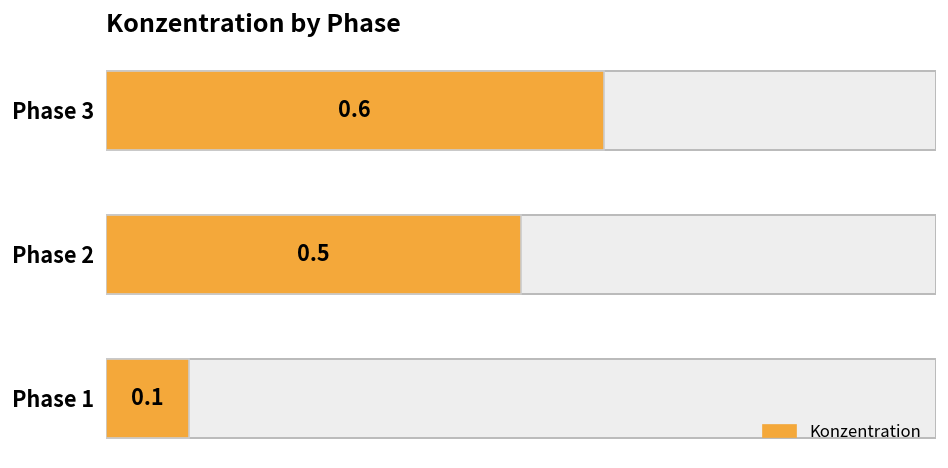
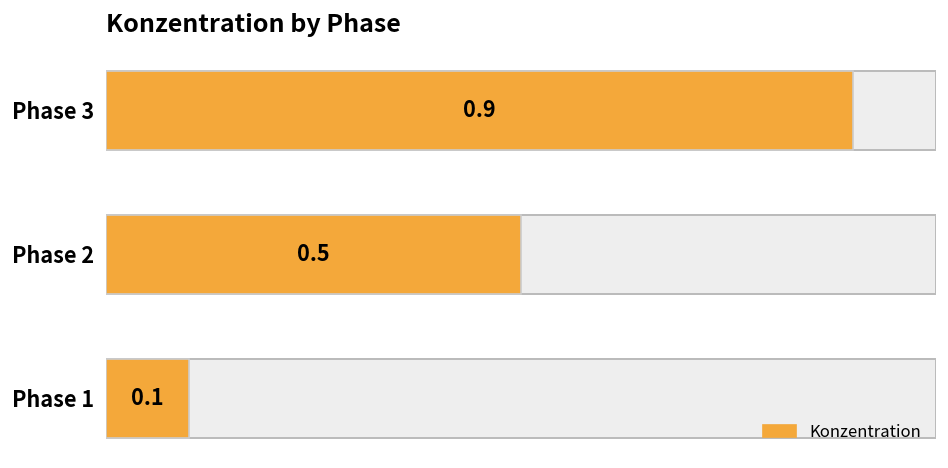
  {
    "Konzentration": {
-     "Phase 3": 0.6
+     "Phase 3": 0.9
    }
  }
